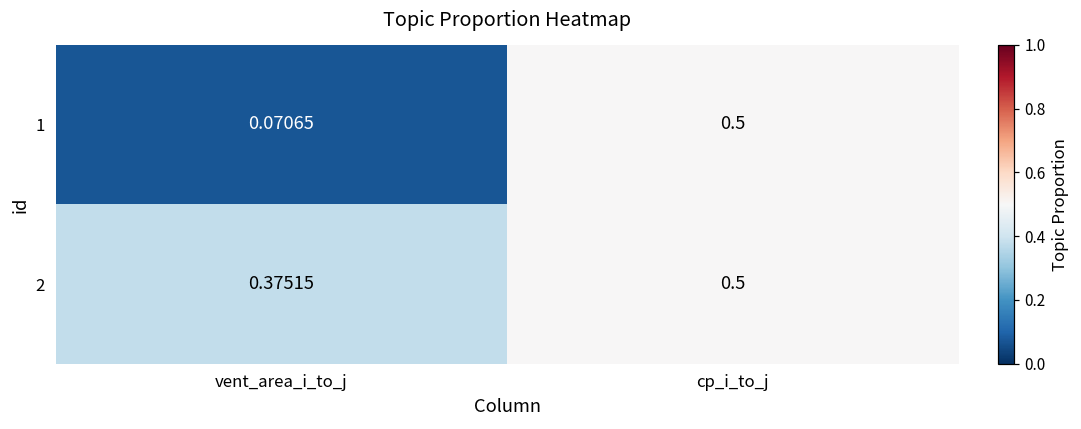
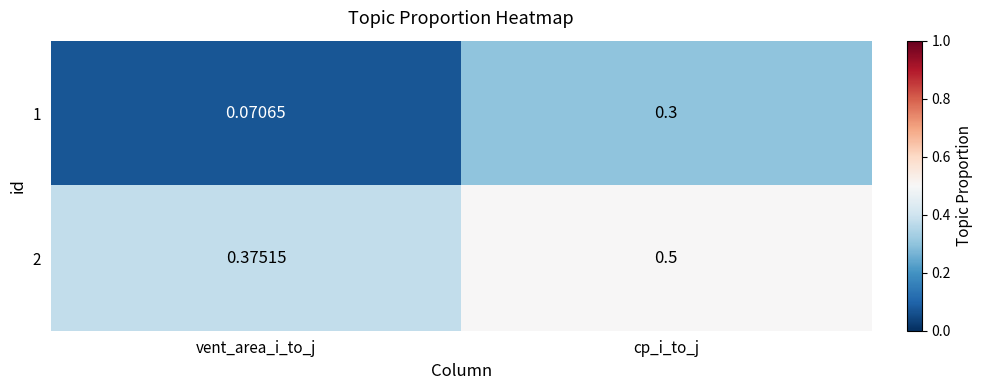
  {
    "1": {
      "vent_area_i_to_j": 0.07065,
-     "cp_i_to_j": 0.5
+     "cp_i_to_j": 0.3
    },
    "2": {
      "vent_area_i_to_j": 0.37515,
      "cp_i_to_j": 0.5
    }
  }
